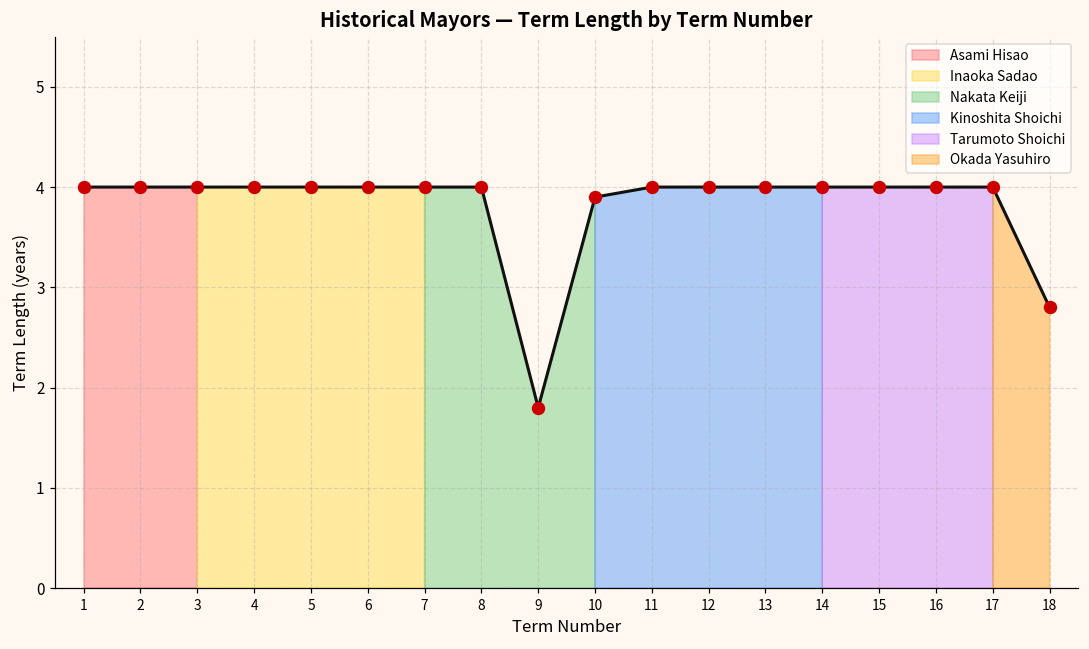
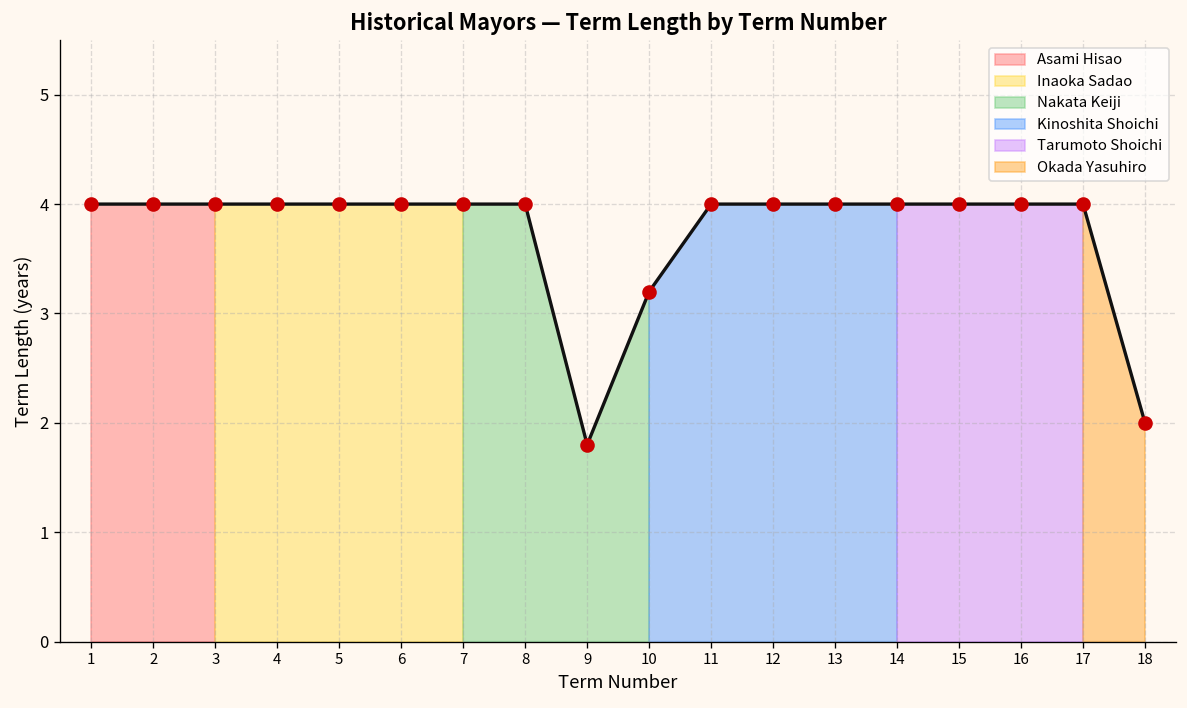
  {
    "1": 4.0,
    "2": 4.0,
    "3": 4.0,
    "4": 4.0,
    "5": 4.0,
    "6": 4.0,
    "7": 4.0,
    "8": 4.0,
    "9": 1.8,
-   "10": 3.9,
+   "10": 3.2,
    "11": 4.0,
    "12": 4.0,
    "13": 4.0,
    "14": 4.0,
    "15": 4.0,
    "16": 4.0,
    "17": 4.0,
-   "18": 2.8
+   "18": 2.0
  }
